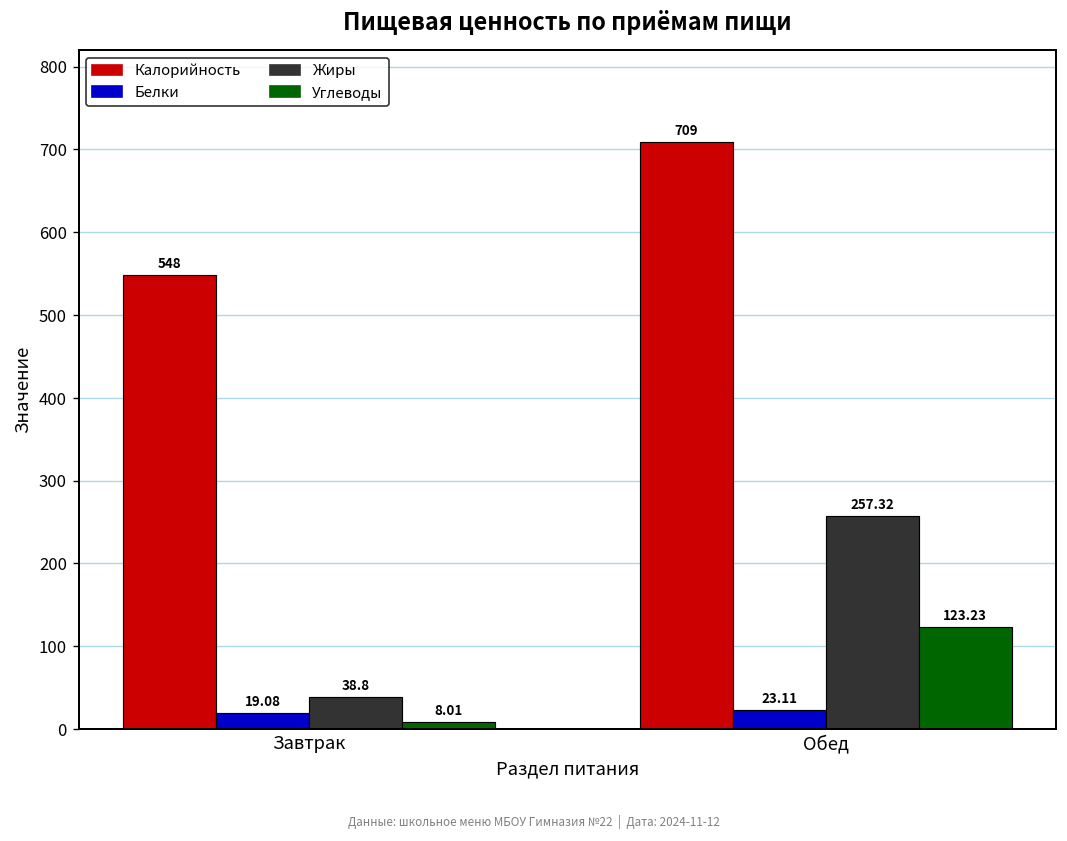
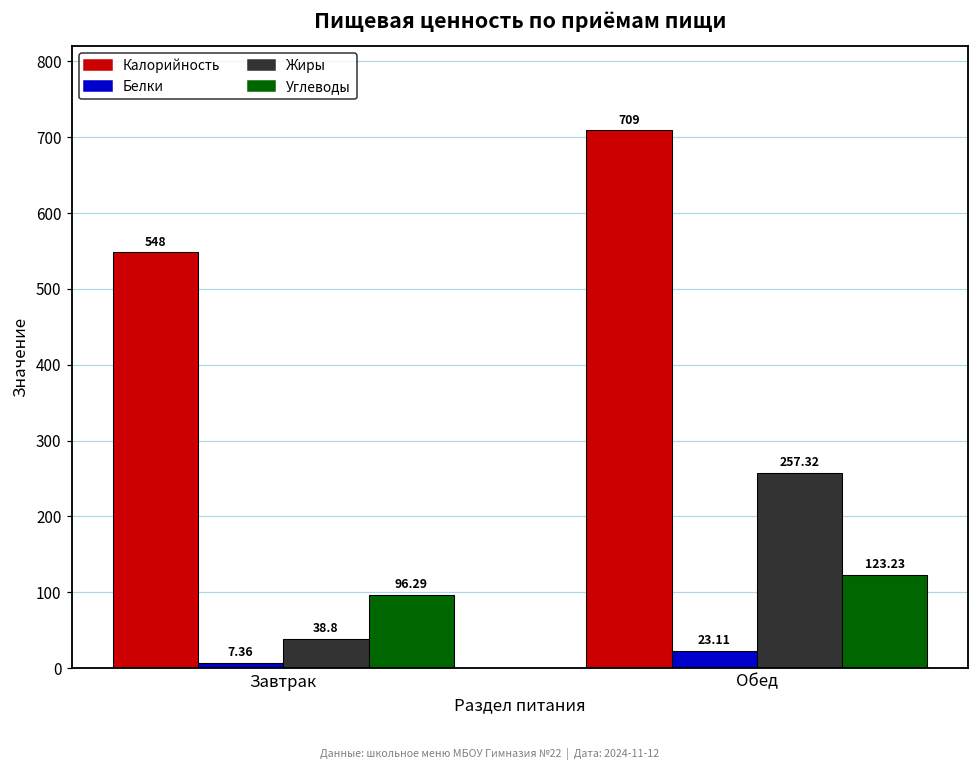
  {
    "Калорийность": {
      "Завтрак": 548,
      "Обед": 709
    },
    "Белки": {
-     "Завтрак": 19.08,
+     "Завтрак": 7.36,
      "Обед": 23.11
    },
    "Жиры": {
      "Завтрак": 38.8,
      "Обед": 257.32
    },
    "Углеводы": {
-     "Завтрак": 8.01,
+     "Завтрак": 96.29,
      "Обед": 123.23
    }
  }
